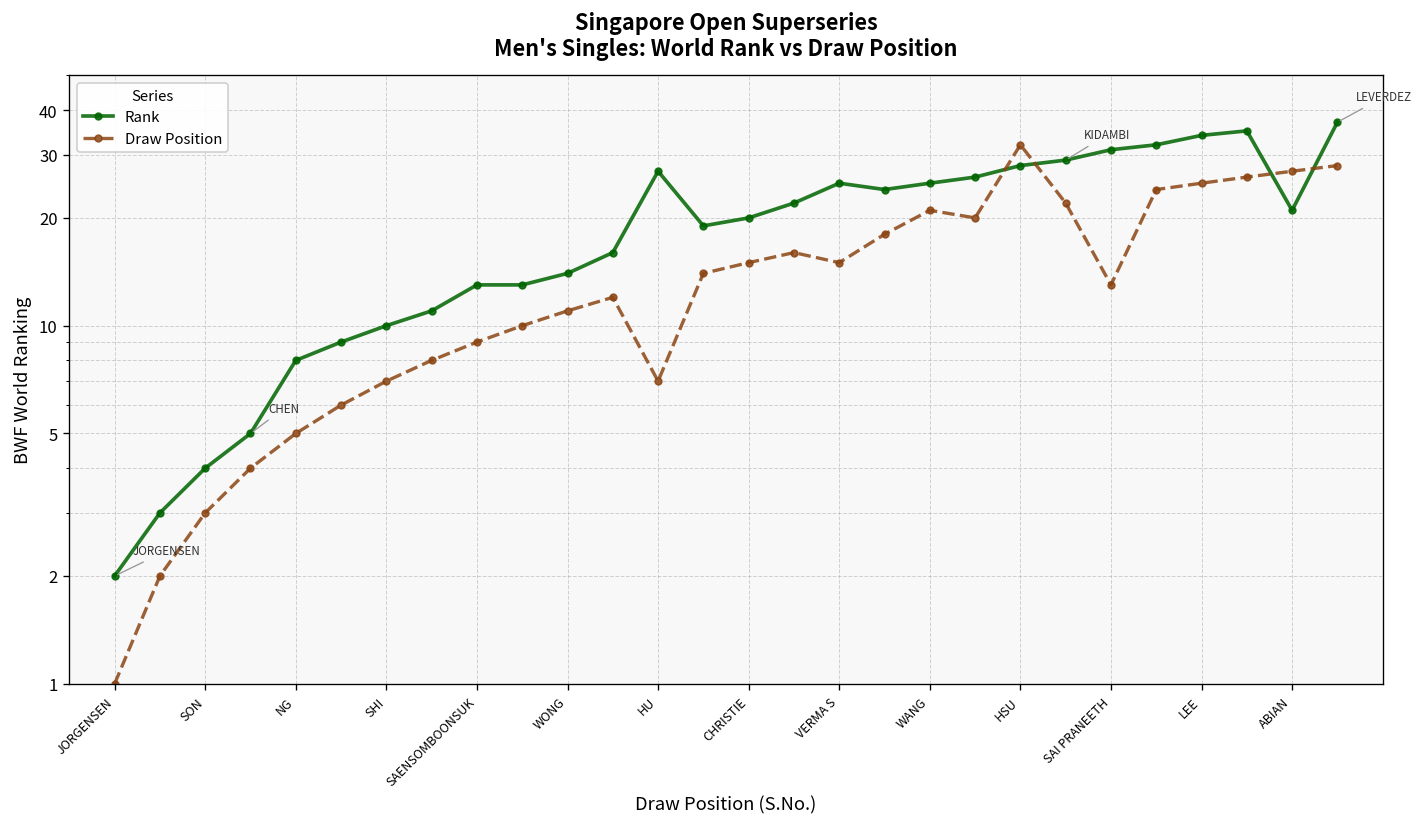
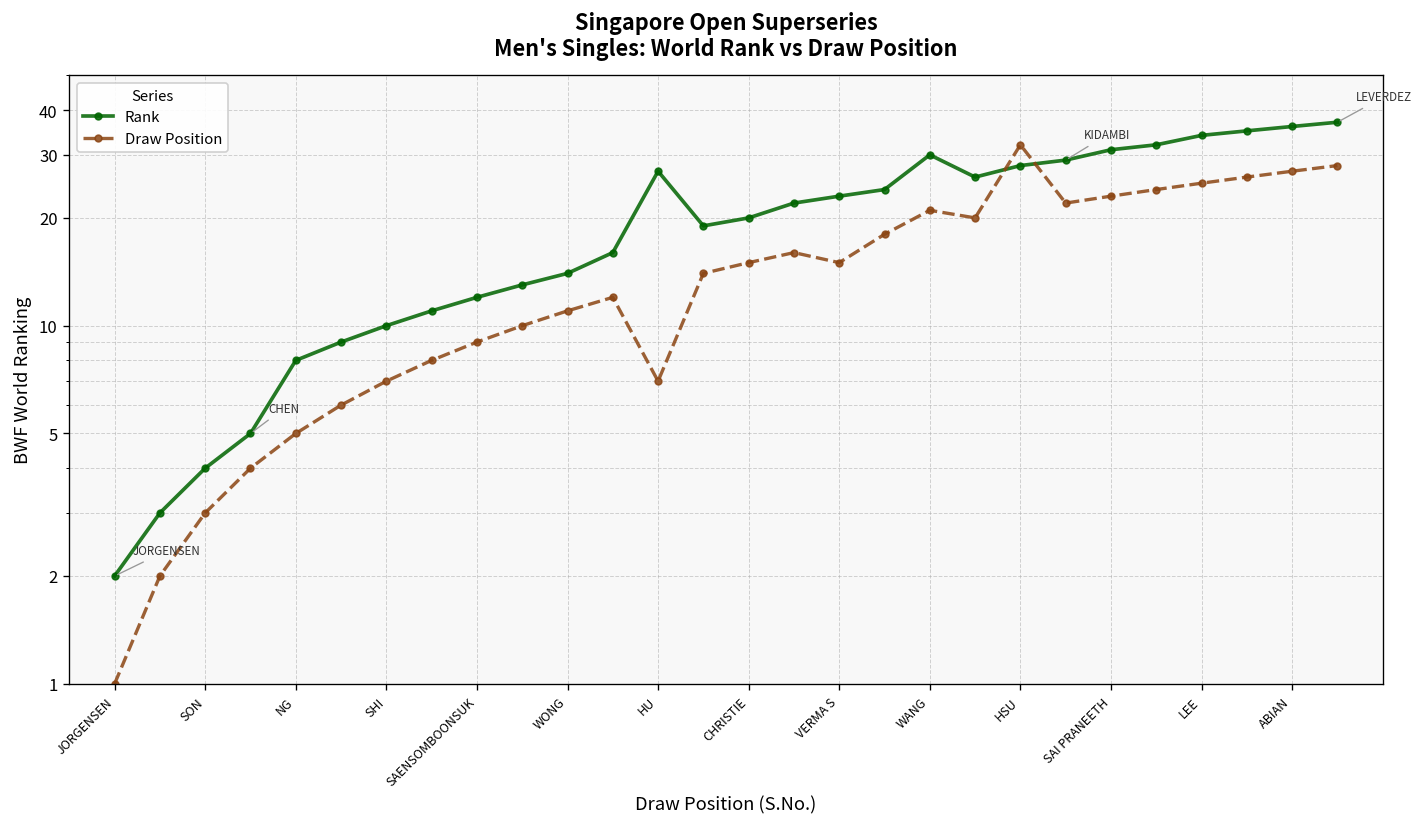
  {
    "Rank": {
      "JORGENSEN": 2,
      "SON": 4,
      "NG": 8,
      "SHI": 10,
-     "SAENSOMBOONSUK": 13,
+     "SAENSOMBOONSUK": 12,
      "WONG": 14,
      "HU": 27,
      "CHRISTIE": 20,
-     "VERMA S": 25,
-     "WANG": 25,
+     "VERMA S": 23,
+     "WANG": 30,
      "HSU": 28,
      "SAI PRANEETH": 31,
      "LEE": 34,
-     "ABIAN": 21
+     "ABIAN": 36
    },
    "Draw Position": {
      "JORGENSEN": 1,
      "SON": 3,
      "NG": 5,
      "SHI": 7,
      "SAENSOMBOONSUK": 9,
      "WONG": 11,
      "HU": 7,
      "CHRISTIE": 15,
      "VERMA S": 15,
      "WANG": 21,
      "HSU": 32,
-     "SAI PRANEETH": 13,
+     "SAI PRANEETH": 23,
      "LEE": 25,
      "ABIAN": 27
    }
  }
